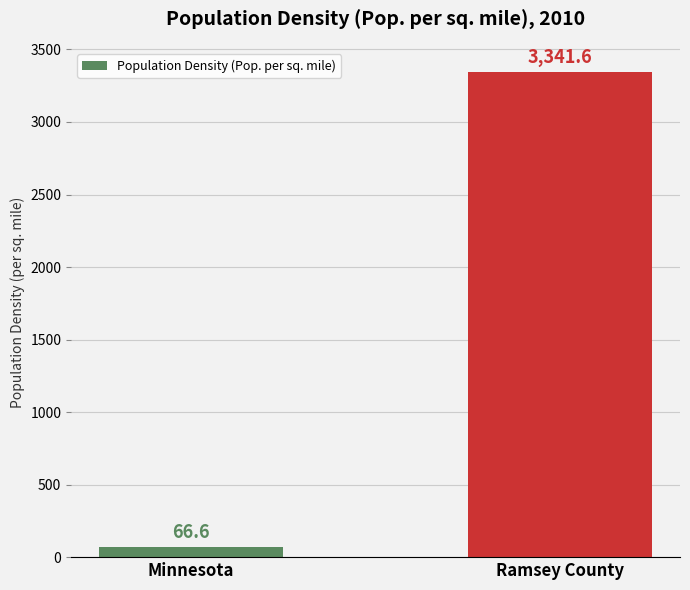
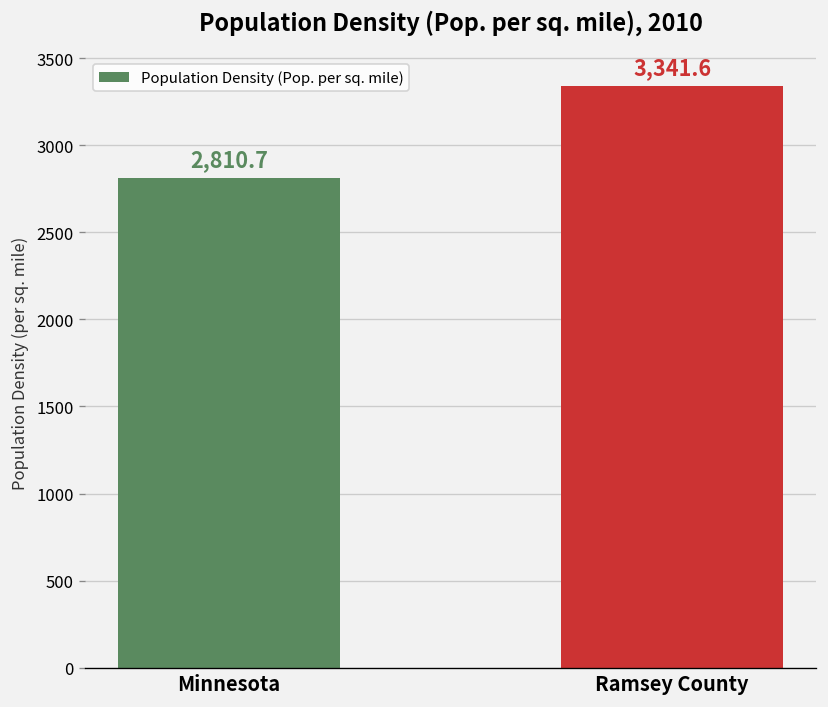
  {
-   "Minnesota": "66.6",
+   "Minnesota": "2,810.7",
    "Ramsey County": "3,341.6"
  }
